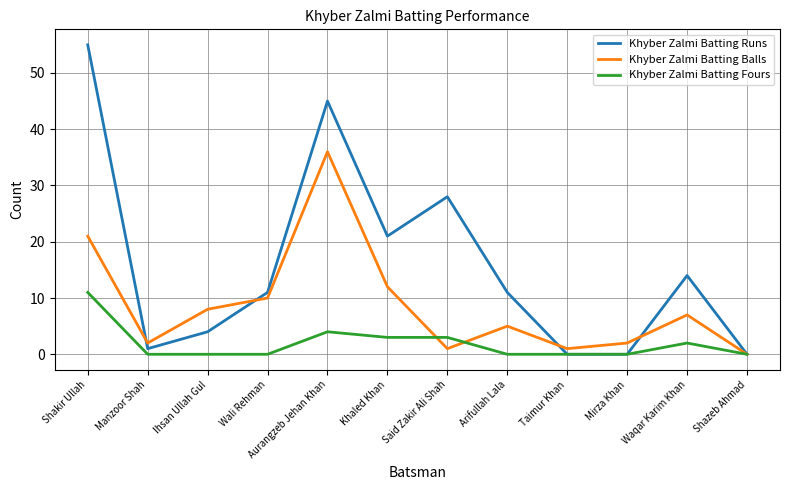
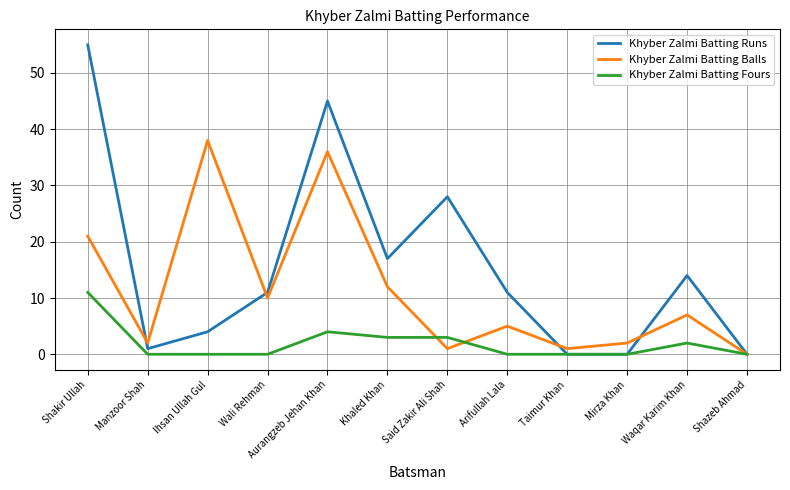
  {
    "Khyber Zalmi Batting Runs": {
      "Shakir Ullah": 55,
      "Manzoor Shah": 1,
      "Ihsan Ullah Gul": 4,
      "Wali Rehman": 11,
      "Aurangzeb Jehan Khan": 45,
-     "Khaled Khan": 21,
+     "Khaled Khan": 17,
      "Said Zakir Ali Shah": 28,
      "Arifullah Lala": 11,
      "Waqar Karim Khan": 14
    },
    "Khyber Zalmi Batting Balls": {
      "Shakir Ullah": 21,
      "Manzoor Shah": 2,
-     "Ihsan Ullah Gul": 8,
+     "Ihsan Ullah Gul": 38,
      "Wali Rehman": 10,
      "Aurangzeb Jehan Khan": 36,
      "Khaled Khan": 12,
      "Said Zakir Ali Shah": 1,
      "Arifullah Lala": 5,
      "Taimur Khan": 1,
      "Mirza Khan": 2,
      "Waqar Karim Khan": 7
    },
    "Khyber Zalmi Batting Fours": {
      "Shakir Ullah": 11,
      "Manzoor Shah": 0,
      "Ihsan Ullah Gul": 0,
      "Wali Rehman": 0,
      "Aurangzeb Jehan Khan": 4,
      "Khaled Khan": 3,
      "Said Zakir Ali Shah": 3,
      "Arifullah Lala": 0,
      "Waqar Karim Khan": 2
    }
  }
